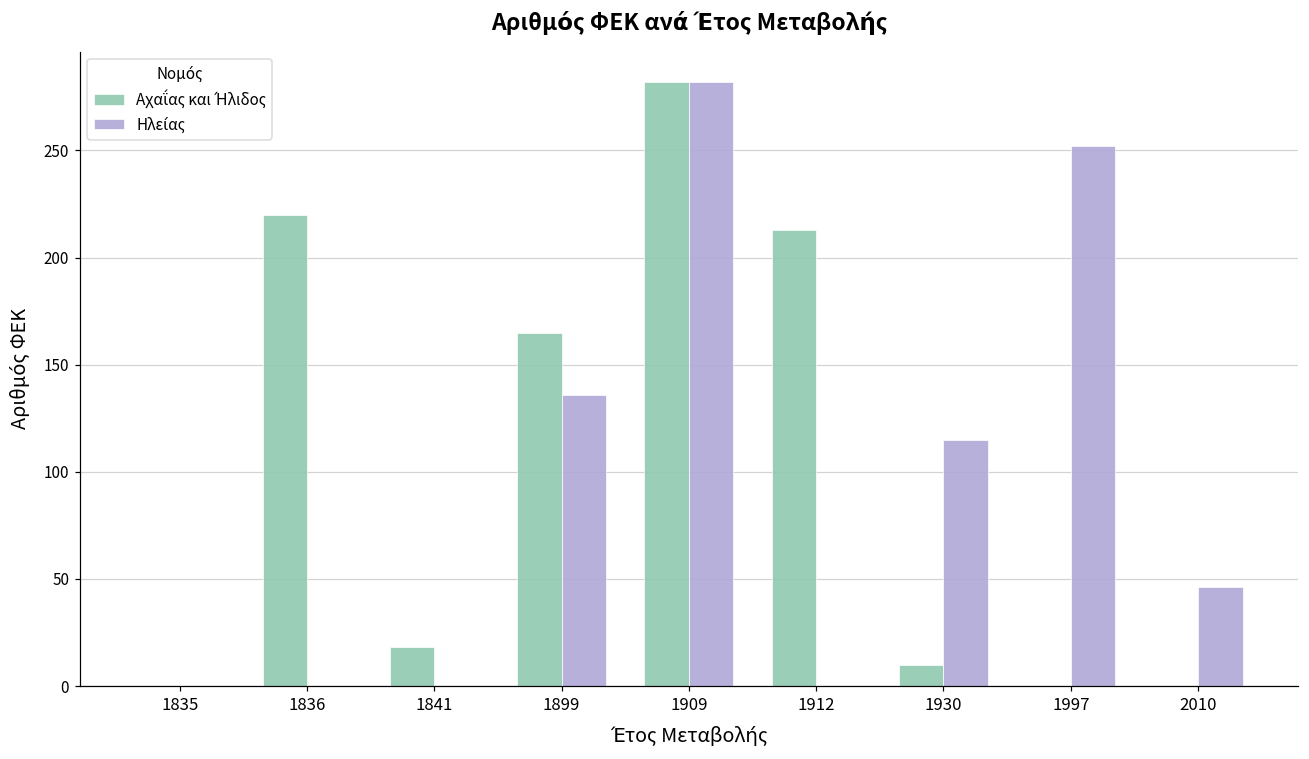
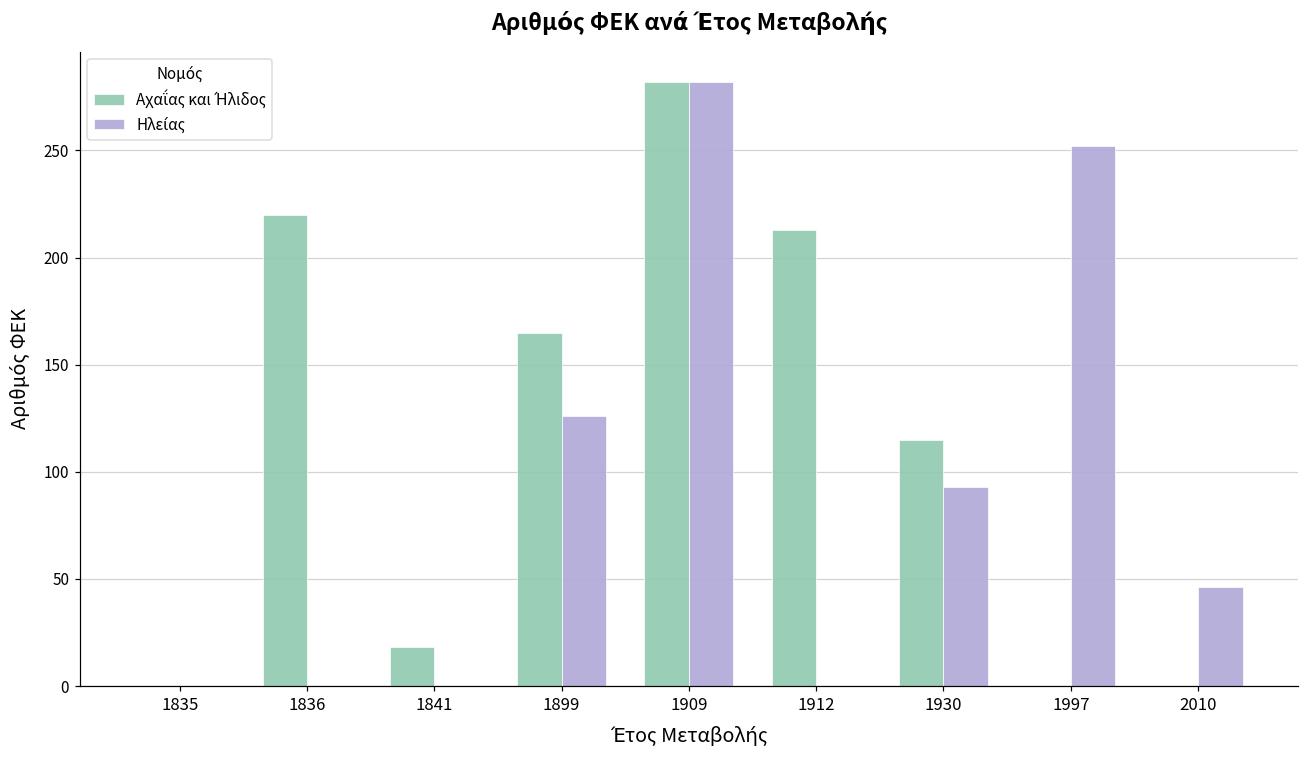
  {
    "Αχαΐας και Ήλιδος": {
      "1835": 0,
      "1836": 220,
      "1841": 18,
      "1899": 165,
      "1909": 282,
      "1912": 213,
-     "1930": 10,
+     "1930": 115,
      "1997": 0,
      "2010": 0
    },
    "Ηλείας": {
      "1835": 0,
      "1836": 0,
      "1841": 0,
-     "1899": 136,
+     "1899": 126,
      "1909": 282,
      "1912": 0,
-     "1930": 115,
+     "1930": 93,
      "1997": 252,
      "2010": 46
    }
  }
